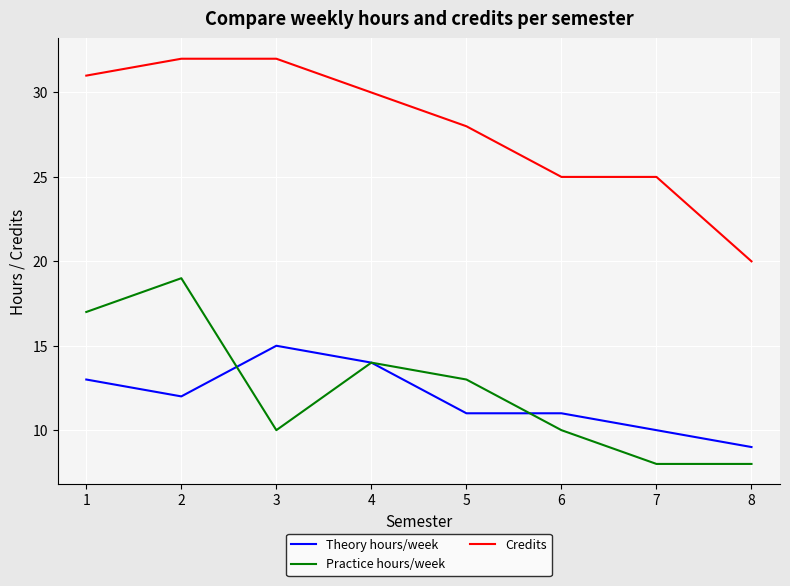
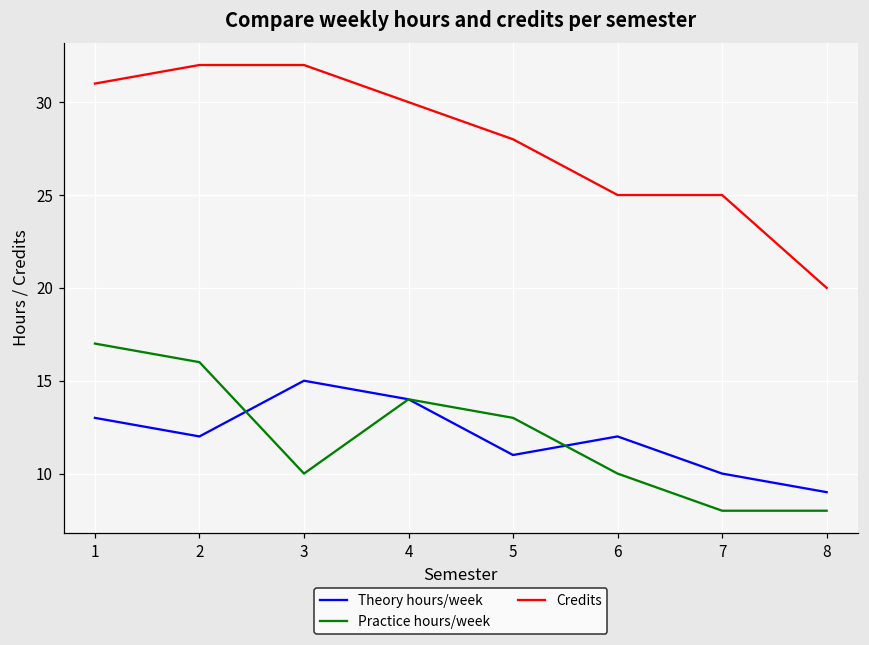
  {
    "Theory hours/week": {
      "1": 13,
      "2": 12,
      "3": 15,
      "5": 11,
-     "6": 11,
+     "6": 12,
      "7": 10,
      "8": 9
    },
    "Practice hours/week": {
      "1": 17,
-     "2": 19,
+     "2": 16,
      "3": 10,
      "5": 13,
      "6": 10,
      "7": 8,
      "8": 8
    },
    "Credits": {
      "1": 31,
      "2": 32,
      "3": 32,
      "4": 30,
      "5": 28,
      "6": 25,
      "7": 25,
      "8": 20
    }
  }
